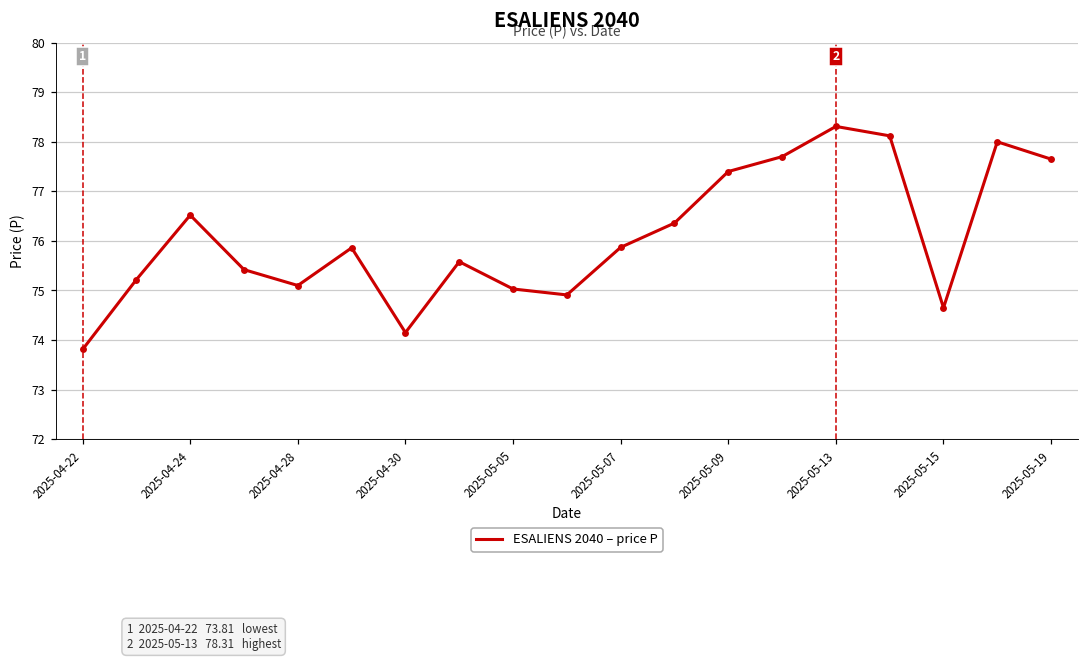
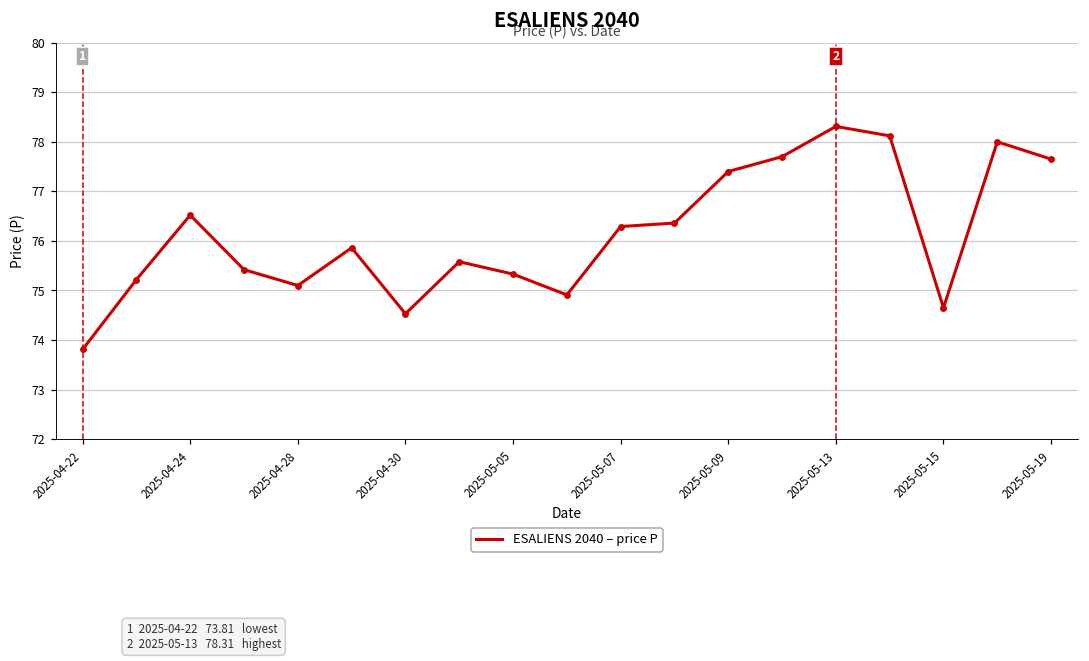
  {
    "2025-04-22": 73.8,
    "2025-04-24": 76.5,
    "2025-04-28": 75.1,
-   "2025-04-30": 74.2,
-   "2025-05-05": 75.0,
-   "2025-05-07": 75.9,
+   "2025-04-30": 74.5,
+   "2025-05-05": 75.3,
+   "2025-05-07": 76.3,
    "2025-05-09": 77.4,
    "2025-05-13": 78.3,
    "2025-05-15": 74.7,
    "2025-05-19": 77.7
  }
